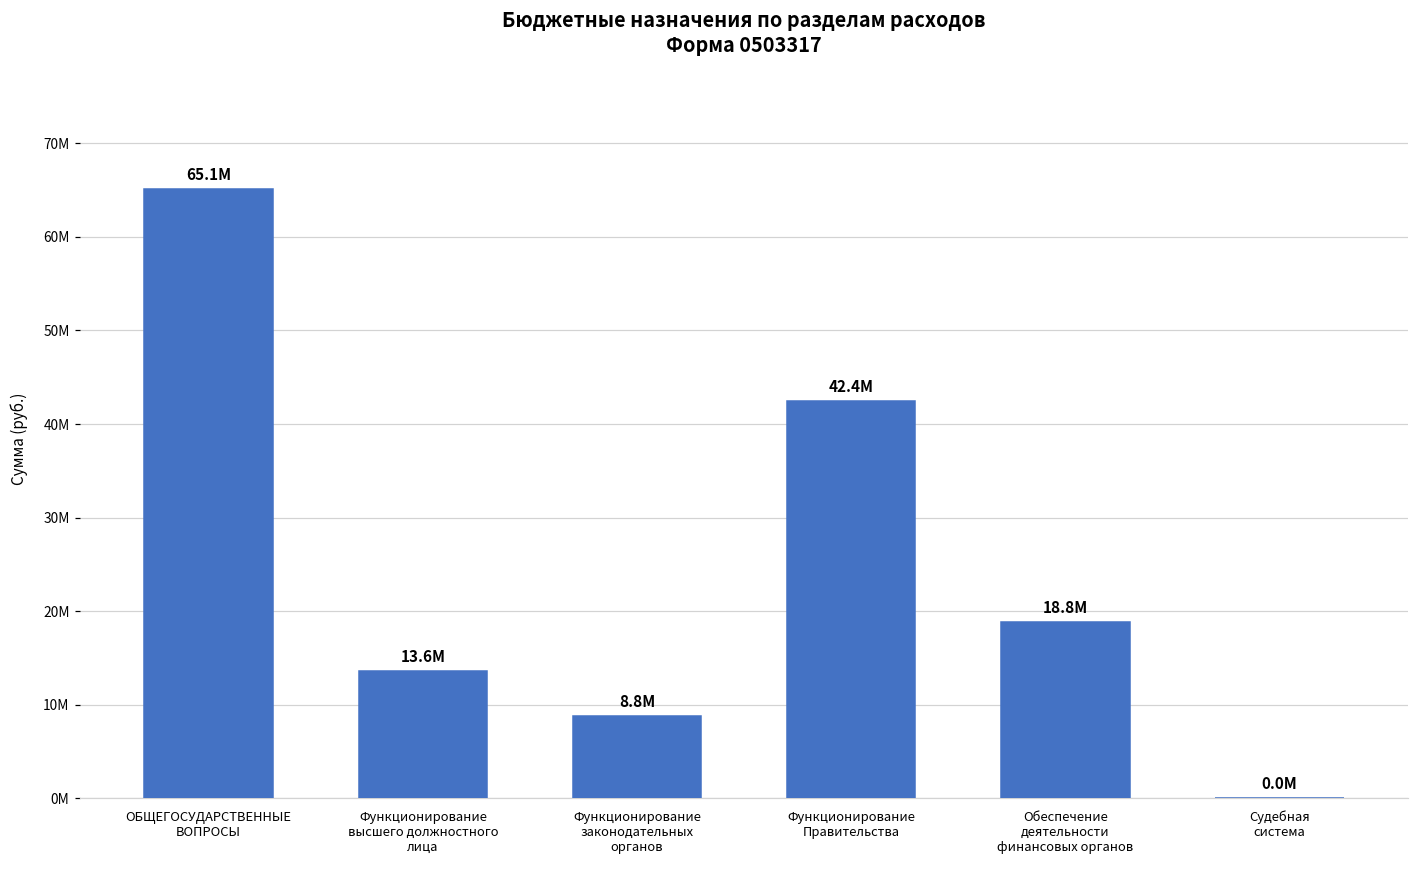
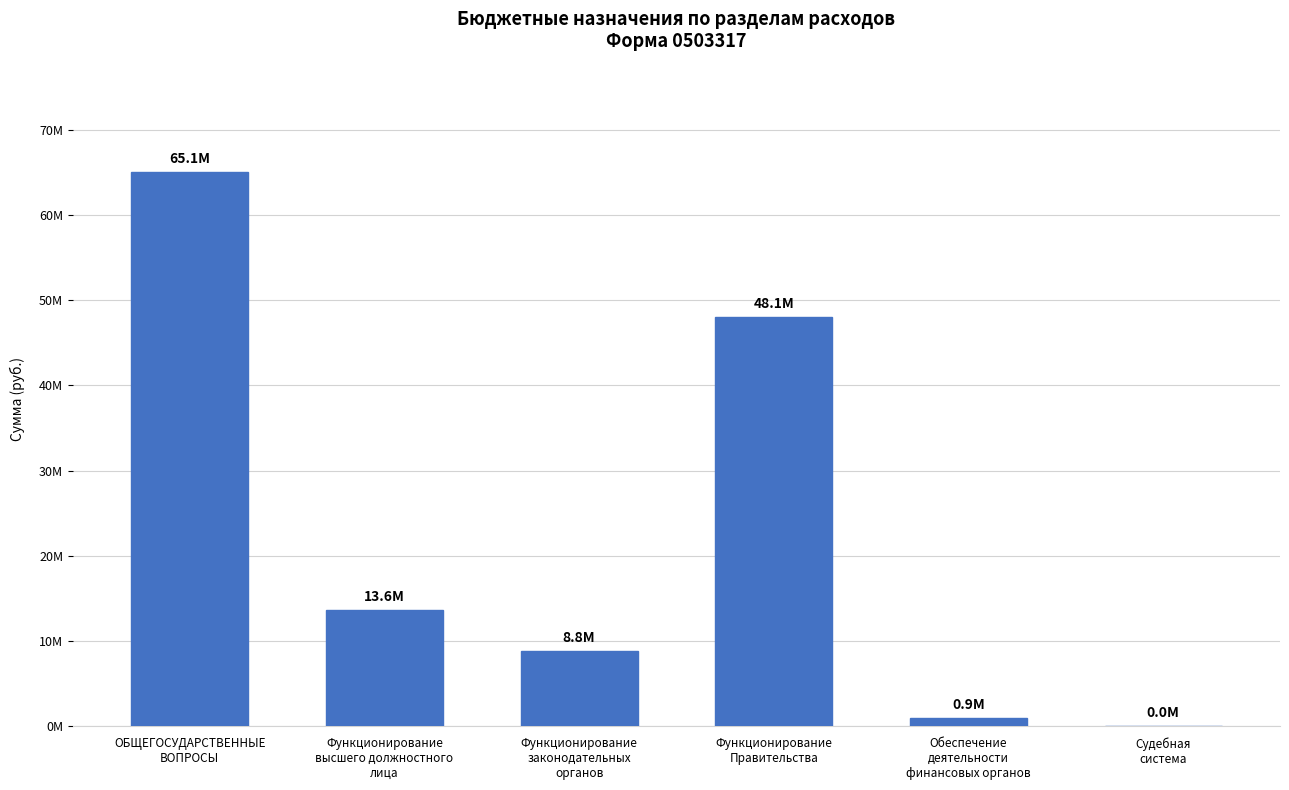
  {
    "ОБЩЕГОСУДАРСТВЕННЫЕ ВОПРОСЫ": "65.1M",
    "Функционирование высшего должностного лица": "13.6M",
    "Функционирование законодательных органов": "8.8M",
-   "Функционирование Правительства": "42.4M",
-   "Обеспечение деятельности финансовых органов": "18.8M"
+   "Функционирование Правительства": "48.1M",
+   "Обеспечение деятельности финансовых органов": "0.9M"
  }
